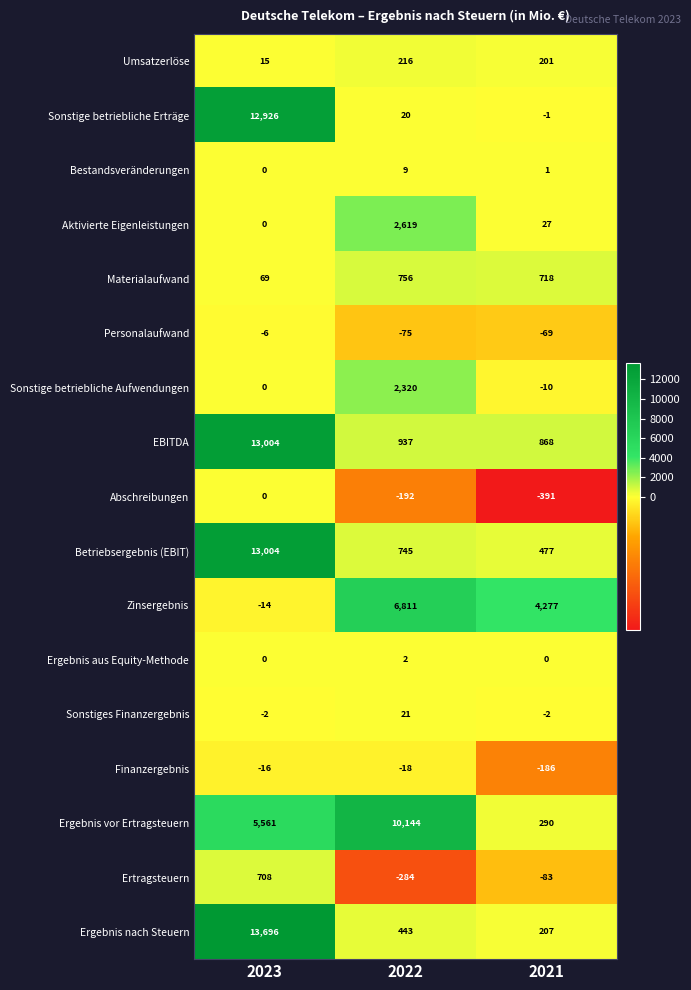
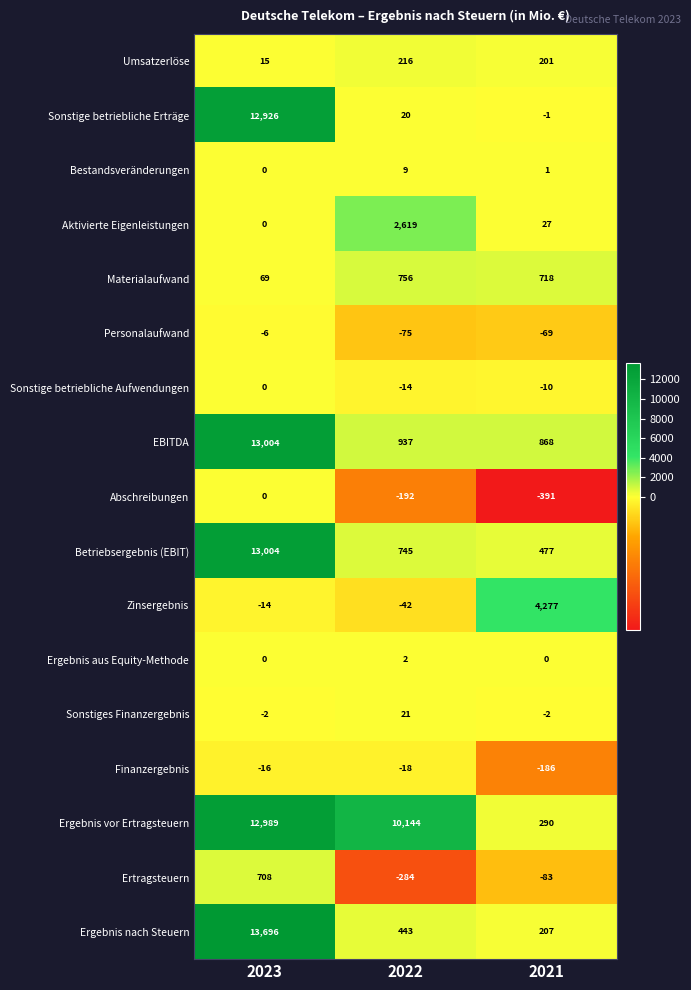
  {
    "Umsatzerlöse": {
      "2023": "15",
      "2022": "216",
      "2021": "201"
    },
    "Sonstige betriebliche Erträge": {
      "2023": "12,926",
      "2022": "20",
      "2021": "-1"
    },
    "Bestandsveränderungen": {
      "2023": "0",
      "2022": "9",
      "2021": "1"
    },
    "Aktivierte Eigenleistungen": {
      "2023": "0",
      "2022": "2,619",
      "2021": "27"
    },
    "Materialaufwand": {
      "2023": "69",
      "2022": "756",
      "2021": "718"
    },
    "Personalaufwand": {
      "2023": "-6",
      "2022": "-75",
      "2021": "-69"
    },
    "Sonstige betriebliche Aufwendungen": {
      "2023": "0",
-     "2022": "2,320",
+     "2022": "-14",
      "2021": "-10"
    },
    "EBITDA": {
      "2023": "13,004",
      "2022": "937",
      "2021": "868"
    },
    "Abschreibungen": {
      "2023": "0",
      "2022": "-192",
      "2021": "-391"
    },
    "Betriebsergebnis (EBIT)": {
      "2023": "13,004",
      "2022": "745",
      "2021": "477"
    },
    "Zinsergebnis": {
      "2023": "-14",
-     "2022": "6,811",
+     "2022": "-42",
      "2021": "4,277"
    },
    "Ergebnis aus Equity-Methode": {
      "2023": "0",
      "2022": "2",
      "2021": "0"
    },
    "Sonstiges Finanzergebnis": {
      "2023": "-2",
      "2022": "21",
      "2021": "-2"
    },
    "Finanzergebnis": {
      "2023": "-16",
      "2022": "-18",
      "2021": "-186"
    },
    "Ergebnis vor Ertragsteuern": {
-     "2023": "5,561",
+     "2023": "12,989",
      "2022": "10,144",
      "2021": "290"
    },
    "Ertragsteuern": {
      "2023": "708",
      "2022": "-284",
      "2021": "-83"
    },
    "Ergebnis nach Steuern": {
      "2023": "13,696",
      "2022": "443",
      "2021": "207"
    }
  }
